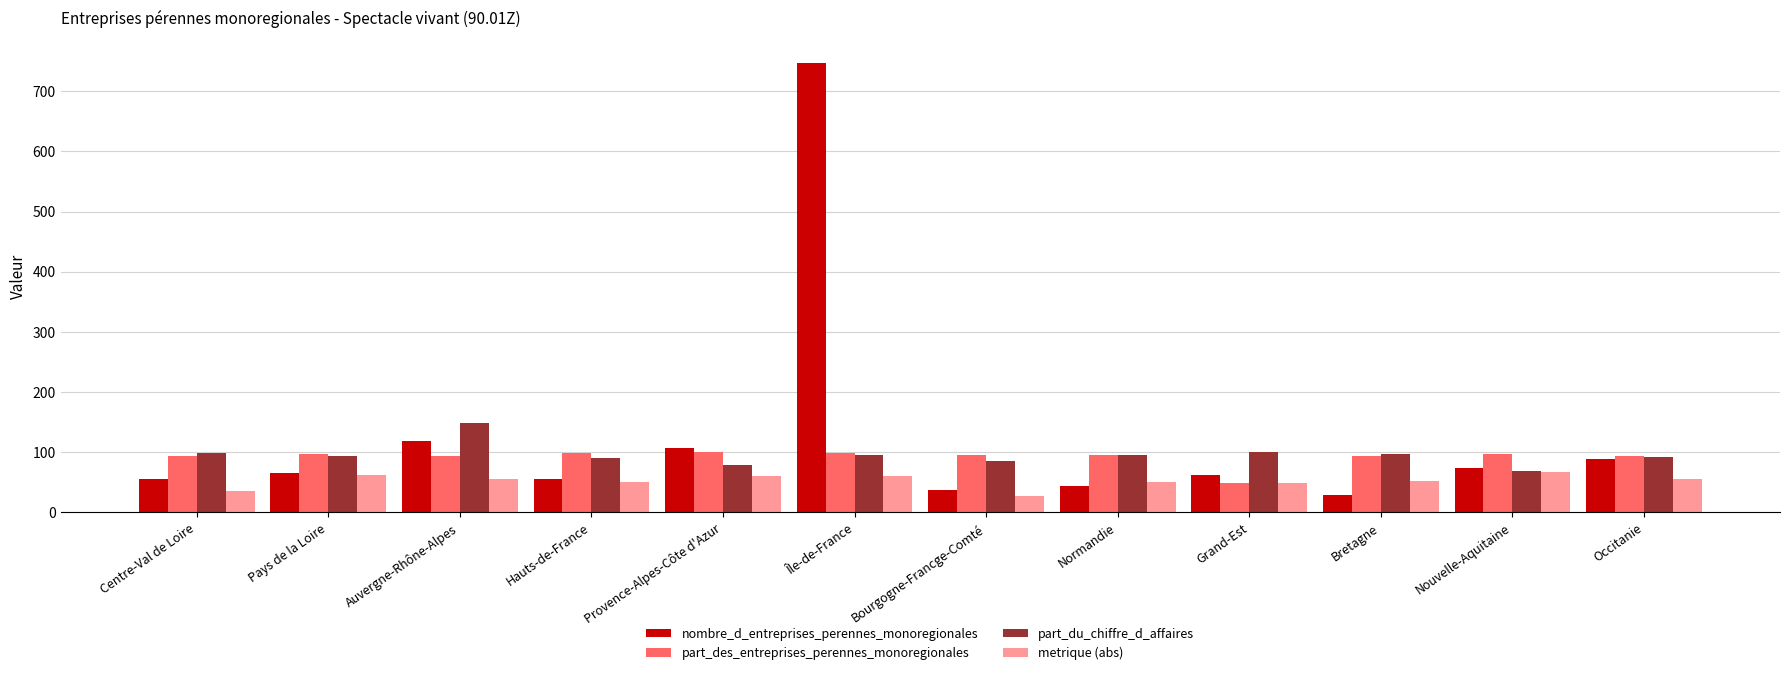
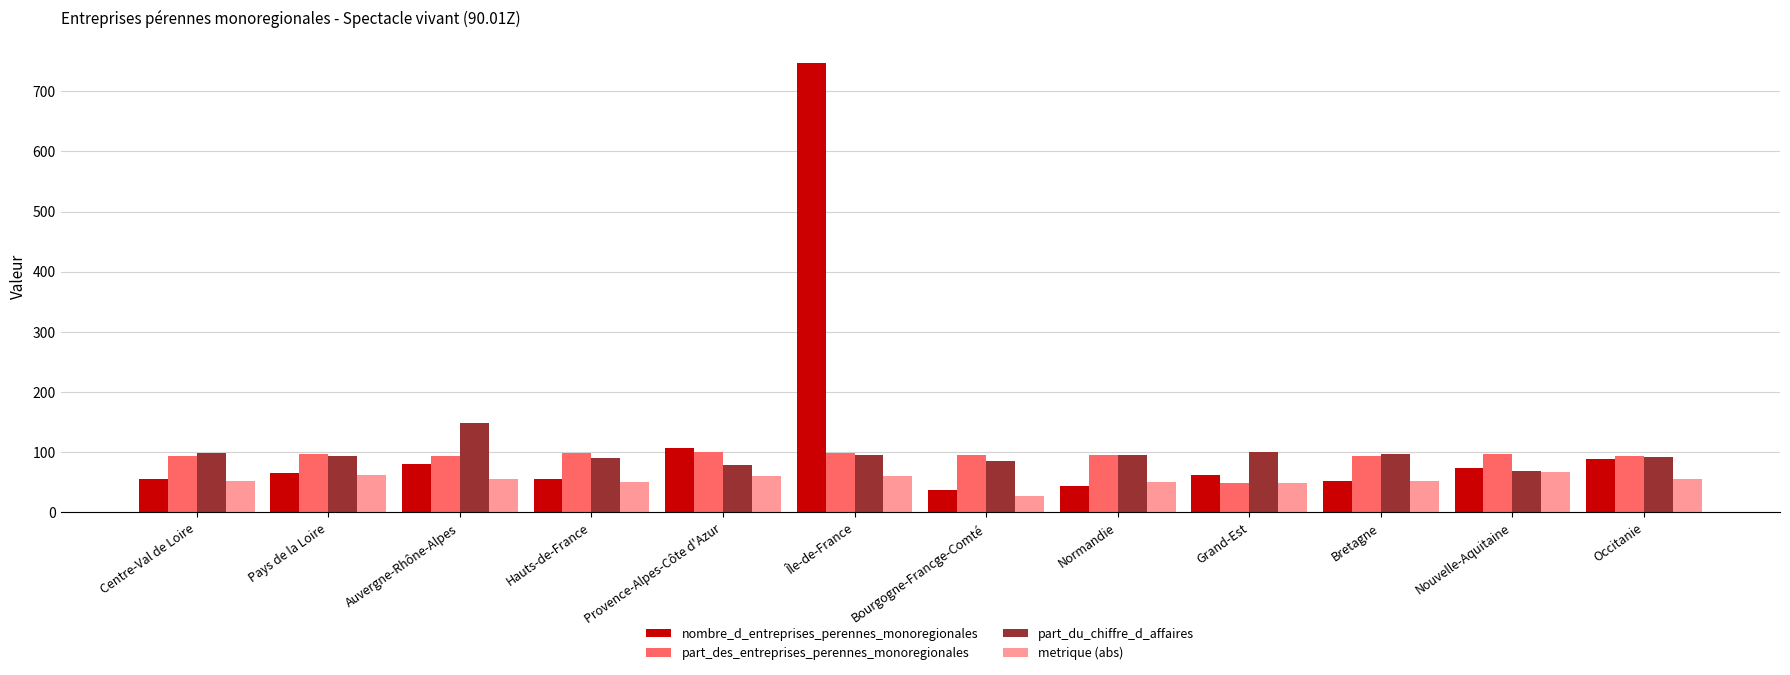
  {
    "nombre_d_entreprises_perennes_monoregionales": {
      "Centre-Val de Loire": 60,
      "Pays de la Loire": 70,
-     "Auvergne-Rhône-Alpes": 120,
+     "Auvergne-Rhône-Alpes": 80,
      "Hauts-de-France": 60,
      "Provence-Alpes-Côte d'Azur": 110,
      "Île-de-France": 750,
      "Bourgogne-Francge-Comté": 40,
      "Normandie": 40,
      "Grand-Est": 60,
-     "Bretagne": 30,
+     "Bretagne": 50,
      "Nouvelle-Aquitaine": 70,
      "Occitanie": 90
    },
    "part_des_entreprises_perennes_monoregionales": {
      "Centre-Val de Loire": 90,
      "Pays de la Loire": 100,
      "Auvergne-Rhône-Alpes": 90,
      "Hauts-de-France": 100,
      "Provence-Alpes-Côte d'Azur": 100,
      "Île-de-France": 100,
      "Bourgogne-Francge-Comté": 100,
      "Normandie": 100,
      "Grand-Est": 50,
      "Bretagne": 90,
      "Nouvelle-Aquitaine": 100,
      "Occitanie": 90
    },
    "part_du_chiffre_d_affaires": {
      "Centre-Val de Loire": 100,
      "Pays de la Loire": 90,
      "Auvergne-Rhône-Alpes": 150,
      "Hauts-de-France": 90,
      "Provence-Alpes-Côte d'Azur": 80,
      "Île-de-France": 100,
      "Bourgogne-Francge-Comté": 90,
      "Normandie": 100,
      "Grand-Est": 100,
      "Bretagne": 100,
      "Nouvelle-Aquitaine": 70,
      "Occitanie": 90
    },
    "metrique (abs)": {
-     "Centre-Val de Loire": 40,
+     "Centre-Val de Loire": 50,
      "Pays de la Loire": 60,
      "Auvergne-Rhône-Alpes": 60,
      "Hauts-de-France": 50,
      "Provence-Alpes-Côte d'Azur": 60,
      "Île-de-France": 60,
      "Bourgogne-Francge-Comté": 30,
      "Normandie": 50,
      "Grand-Est": 50,
      "Bretagne": 50,
      "Nouvelle-Aquitaine": 70,
      "Occitanie": 60
    }
  }
